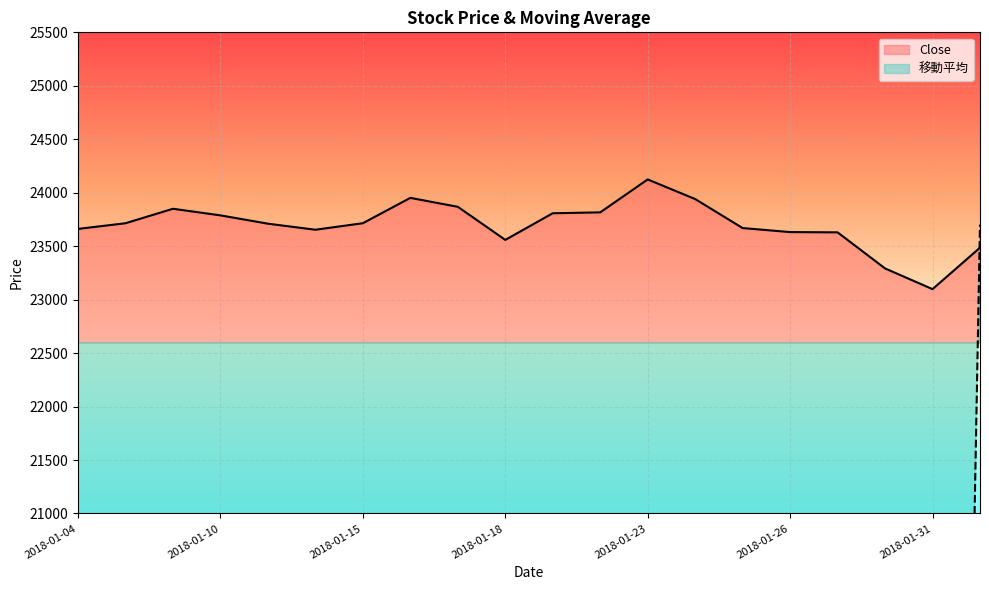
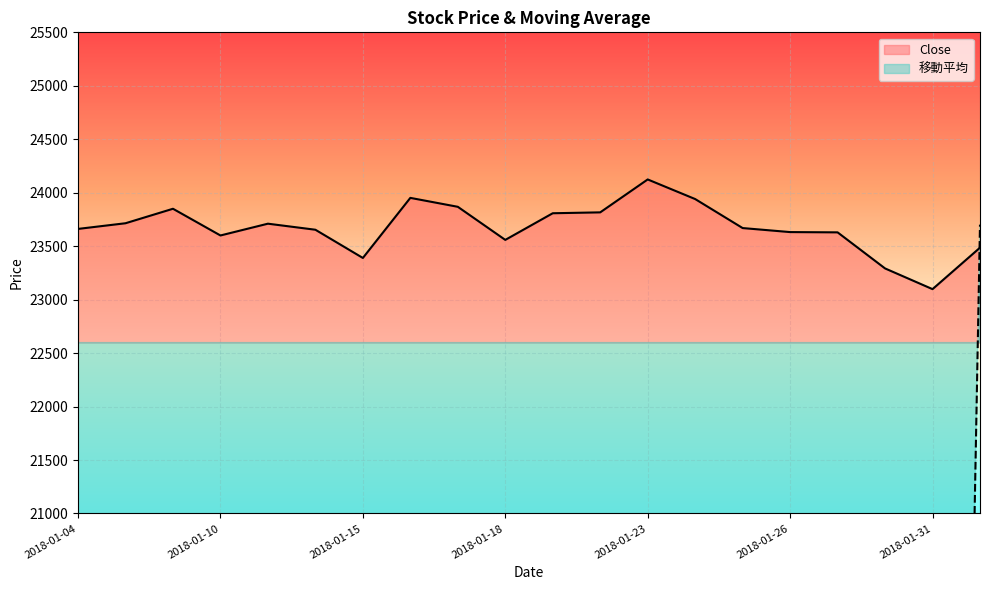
  {
    "Close": {
      "2018-01-04": 23660,
-     "2018-01-10": 23790,
-     "2018-01-15": 23710,
+     "2018-01-10": 23600,
+     "2018-01-15": 23390,
      "2018-01-18": 23560,
      "2018-01-23": 24120,
      "2018-01-26": 23630,
      "2018-01-31": 23100
    }
  }
